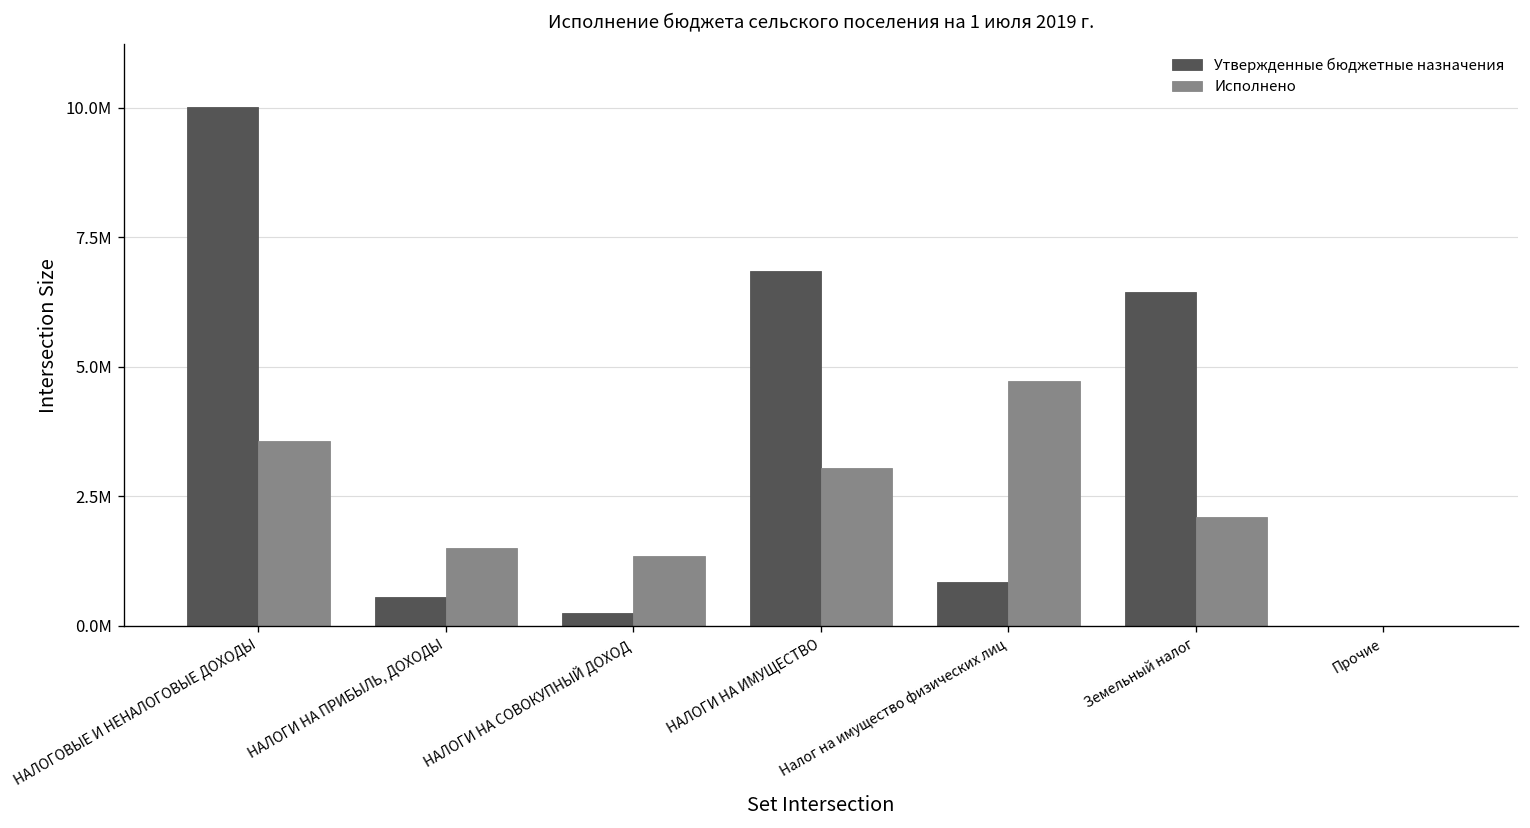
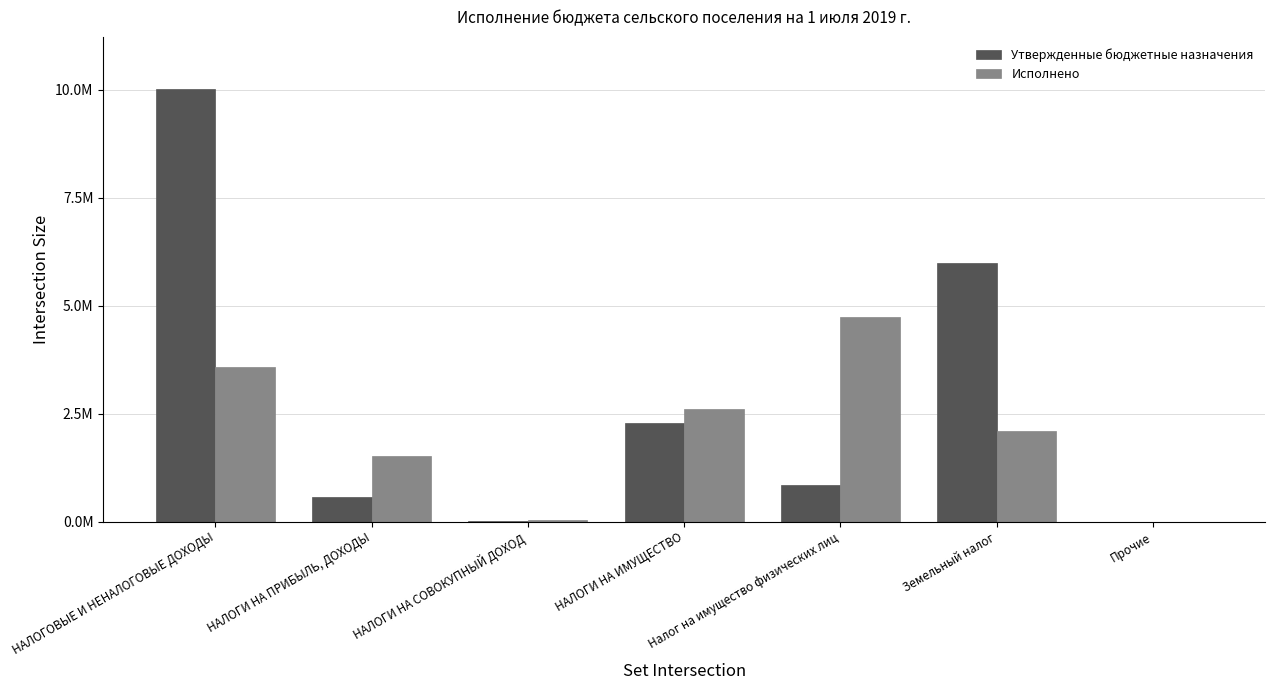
  {
    "Утвержденные бюджетные назначения": {
      "НАЛОГОВЫЕ И НЕНАЛОГОВЫЕ ДОХОДЫ": 10000000,
      "НАЛОГИ НА ПРИБЫЛЬ, ДОХОДЫ": 600000,
-     "НАЛОГИ НА СОВОКУПНЫЙ ДОХОД": 300000,
-     "НАЛОГИ НА ИМУЩЕСТВО": 6900000,
+     "НАЛОГИ НА СОВОКУПНЫЙ ДОХОД": 0,
+     "НАЛОГИ НА ИМУЩЕСТВО": 2300000,
      "Налог на имущество физических лиц": 900000,
-     "Земельный налог": 6500000,
+     "Земельный налог": 6000000,
      "Прочие": 0
    },
    "Исполнено": {
      "НАЛОГОВЫЕ И НЕНАЛОГОВЫЕ ДОХОДЫ": 3600000,
      "НАЛОГИ НА ПРИБЫЛЬ, ДОХОДЫ": 1500000,
-     "НАЛОГИ НА СОВОКУПНЫЙ ДОХОД": 1300000,
-     "НАЛОГИ НА ИМУЩЕСТВО": 3000000,
+     "НАЛОГИ НА СОВОКУПНЫЙ ДОХОД": 0,
+     "НАЛОГИ НА ИМУЩЕСТВО": 2600000,
      "Налог на имущество физических лиц": 4700000,
      "Земельный налог": 2100000,
      "Прочие": 0
    }
  }
